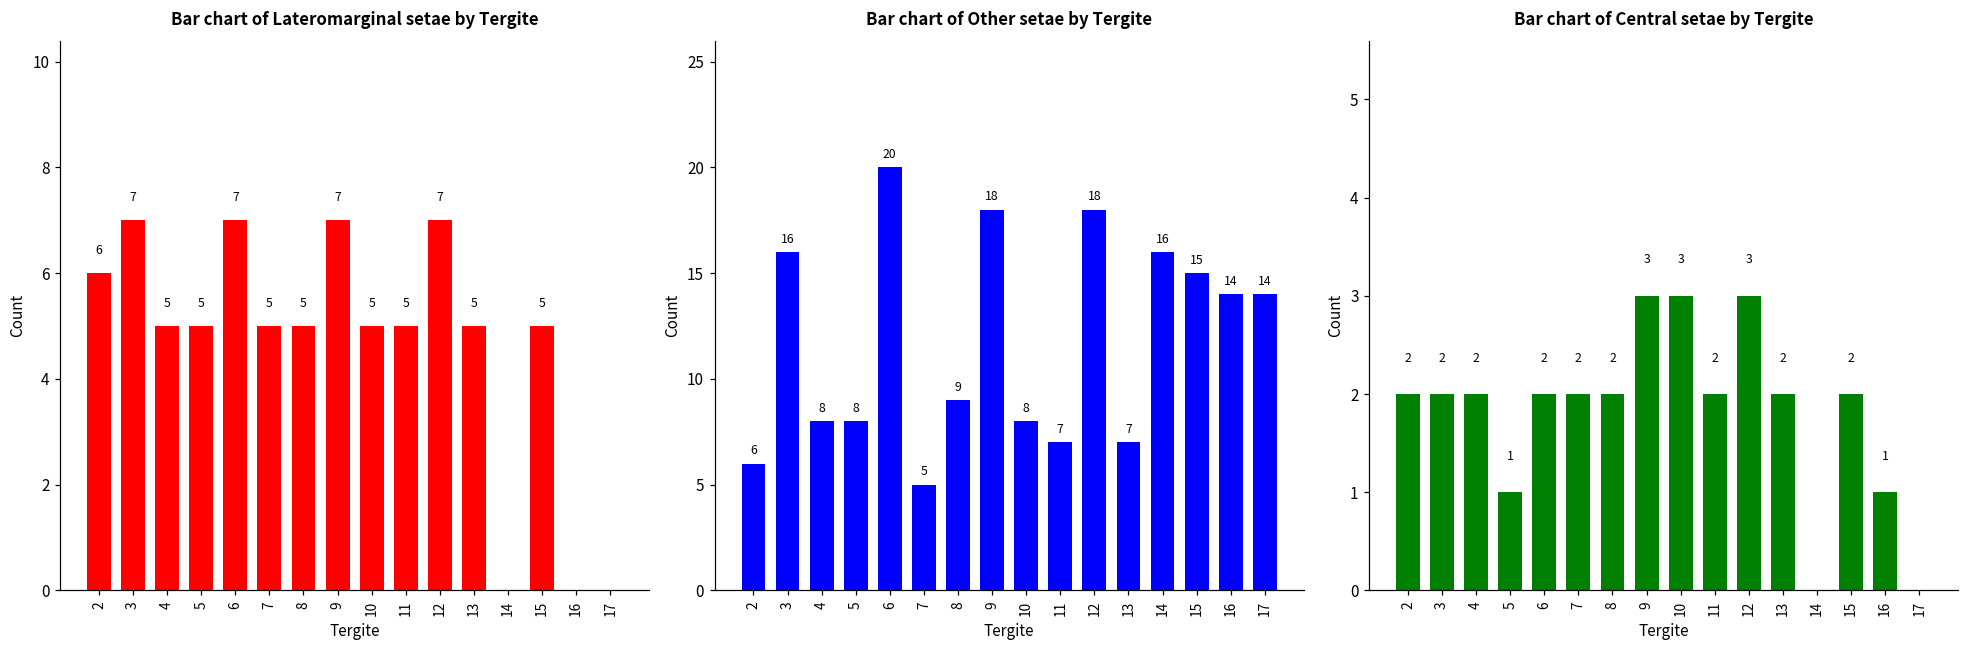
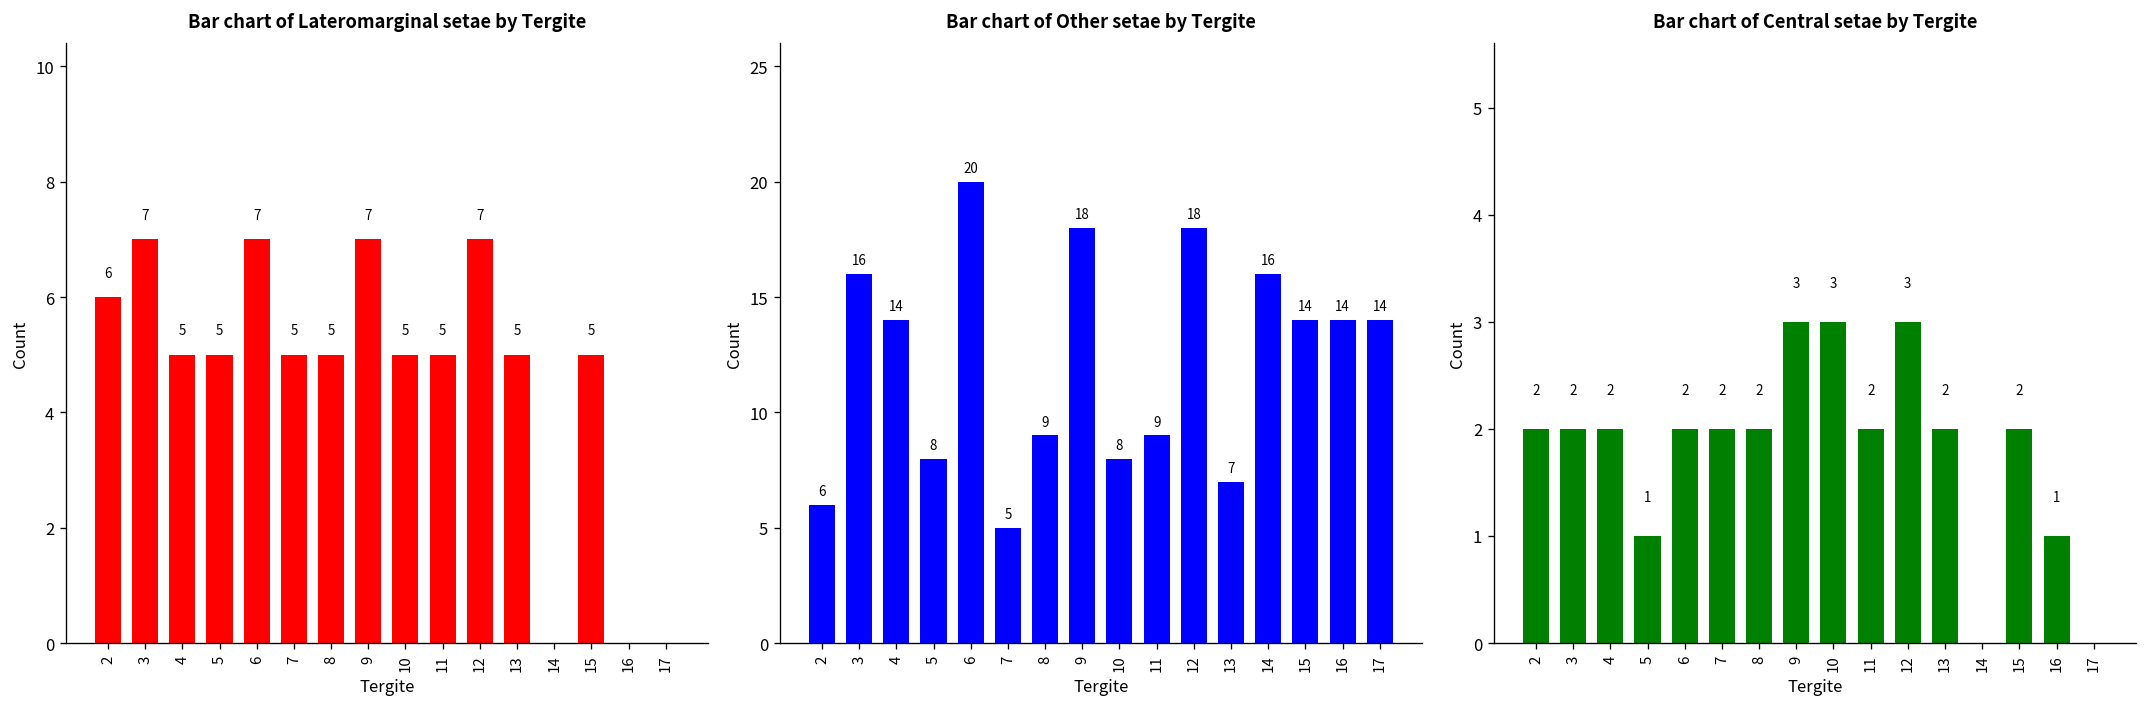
  {
    "Bar chart of Lateromarginal setae by Tergite": {
      "2": 6,
      "3": 7,
      "4": 5,
      "5": 5,
      "6": 7,
      "7": 5,
      "8": 5,
      "9": 7,
      "10": 5,
      "11": 5,
      "12": 7,
      "13": 5,
      "15": 5
    },
    "Bar chart of Other setae by Tergite": {
      "2": 6,
      "3": 16,
-     "4": 8,
+     "4": 14,
      "5": 8,
      "6": 20,
      "7": 5,
      "8": 9,
      "9": 18,
      "10": 8,
-     "11": 7,
+     "11": 9,
      "12": 18,
      "13": 7,
      "14": 16,
-     "15": 15,
+     "15": 14,
      "16": 14,
      "17": 14
    },
    "Bar chart of Central setae by Tergite": {
      "14": 0.0,
      "17": 0.0
    }
  }
